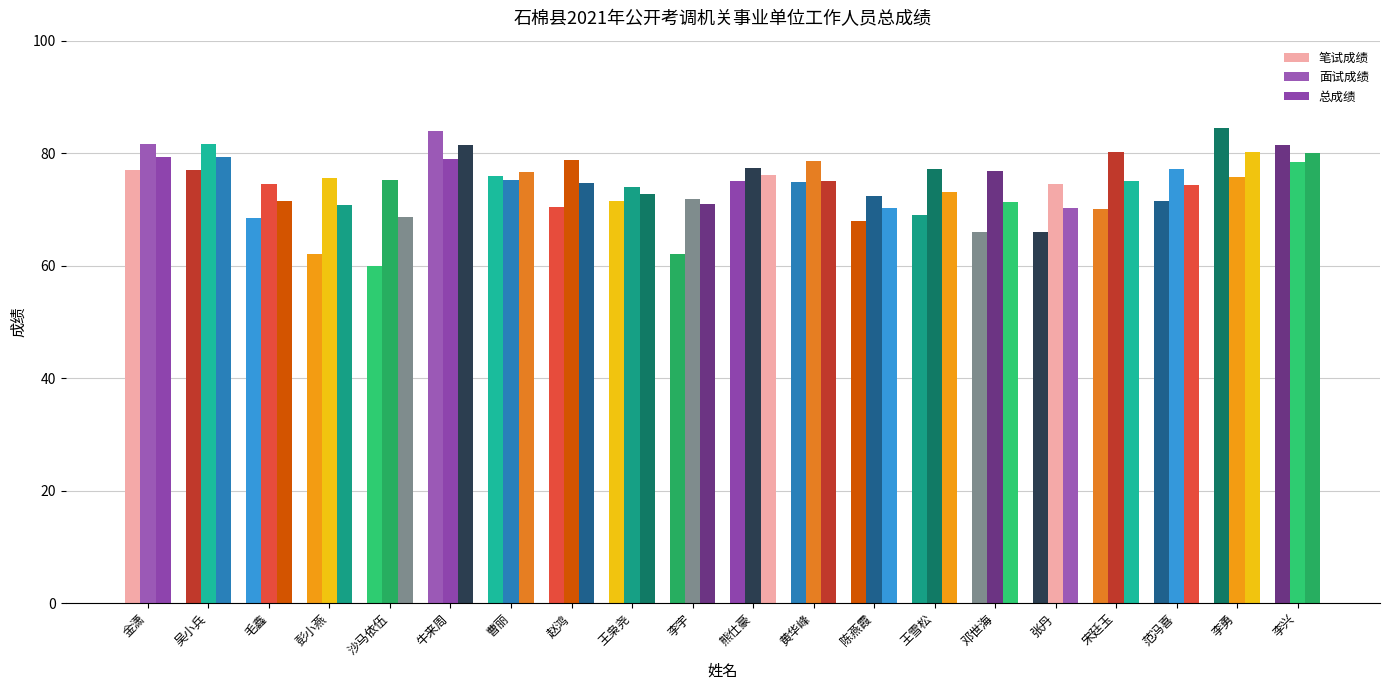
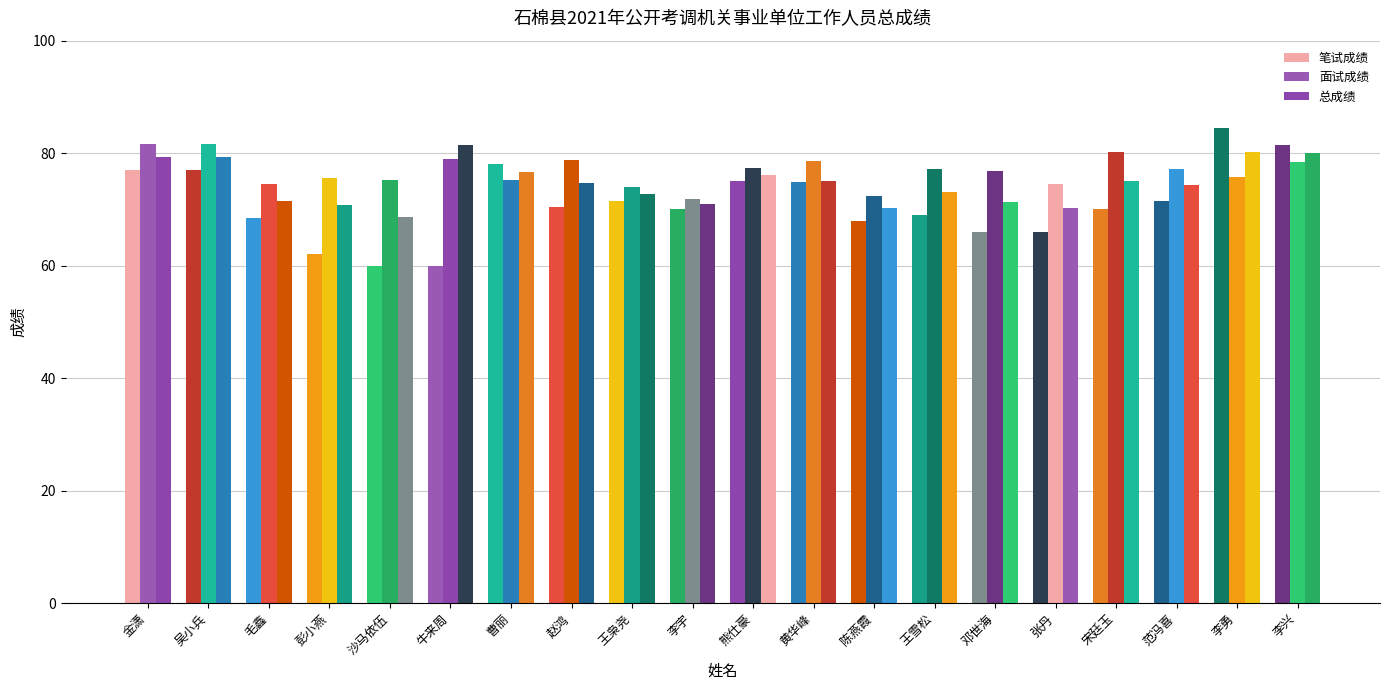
  {
    "笔试成绩": {
      "金潇": 77,
      "吴小兵": 77,
      "毛鑫": 69,
      "彭小燕": 62,
      "沙马依伍": 60,
-     "牛来周": 84,
-     "曹丽": 76,
+     "牛来周": 60,
+     "曹丽": 78,
      "赵鸿": 71,
      "王枭尧": 72,
-     "李宇": 62,
+     "李宇": 70,
      "熊仕豪": 75,
      "黄华峰": 75,
      "陈燕霞": 68,
      "王雪松": 69,
      "邓世海": 66,
      "张丹": 66,
      "宋廷玉": 70,
      "范冯喜": 72,
      "李勇": 85,
      "李兴": 82
    }
  }
